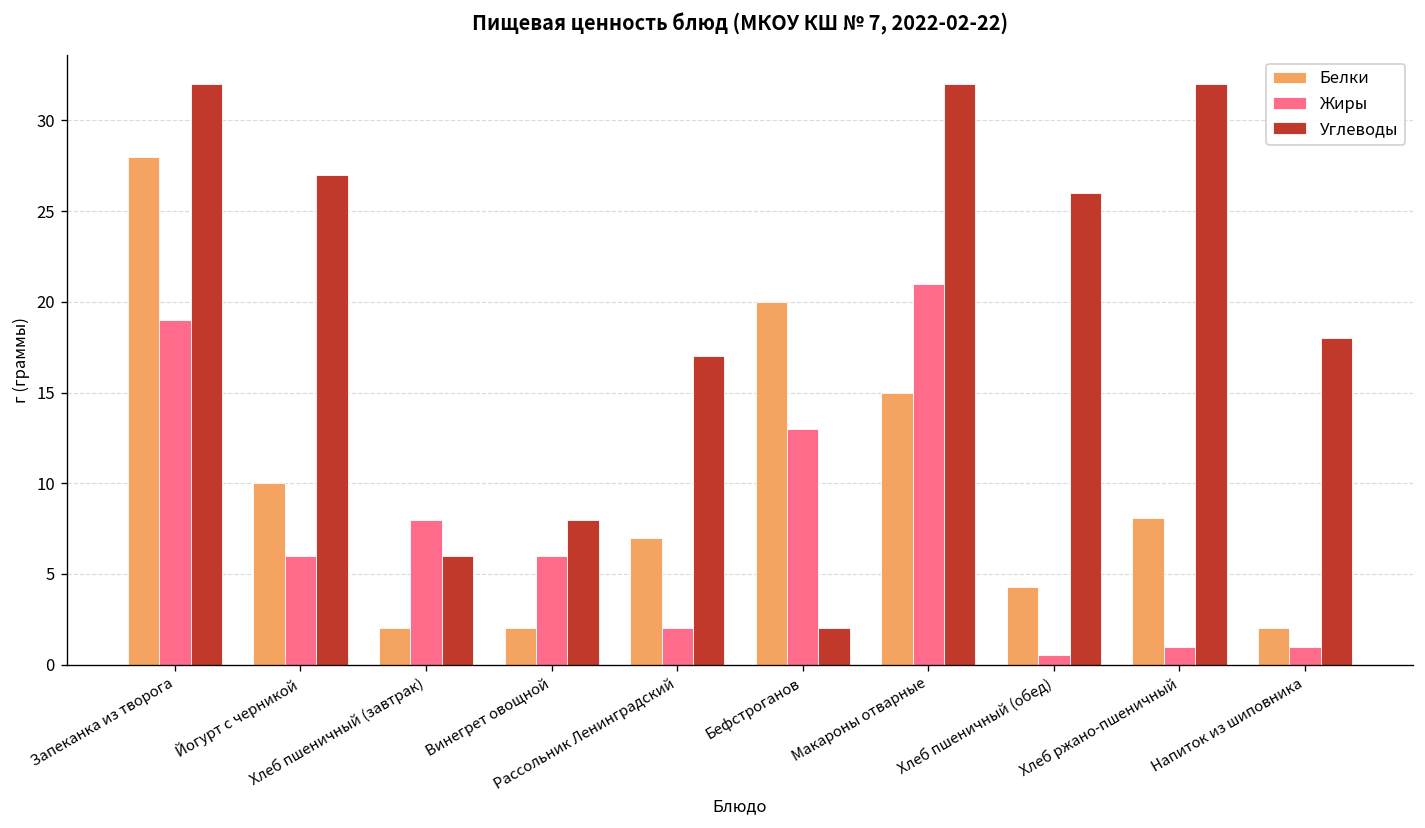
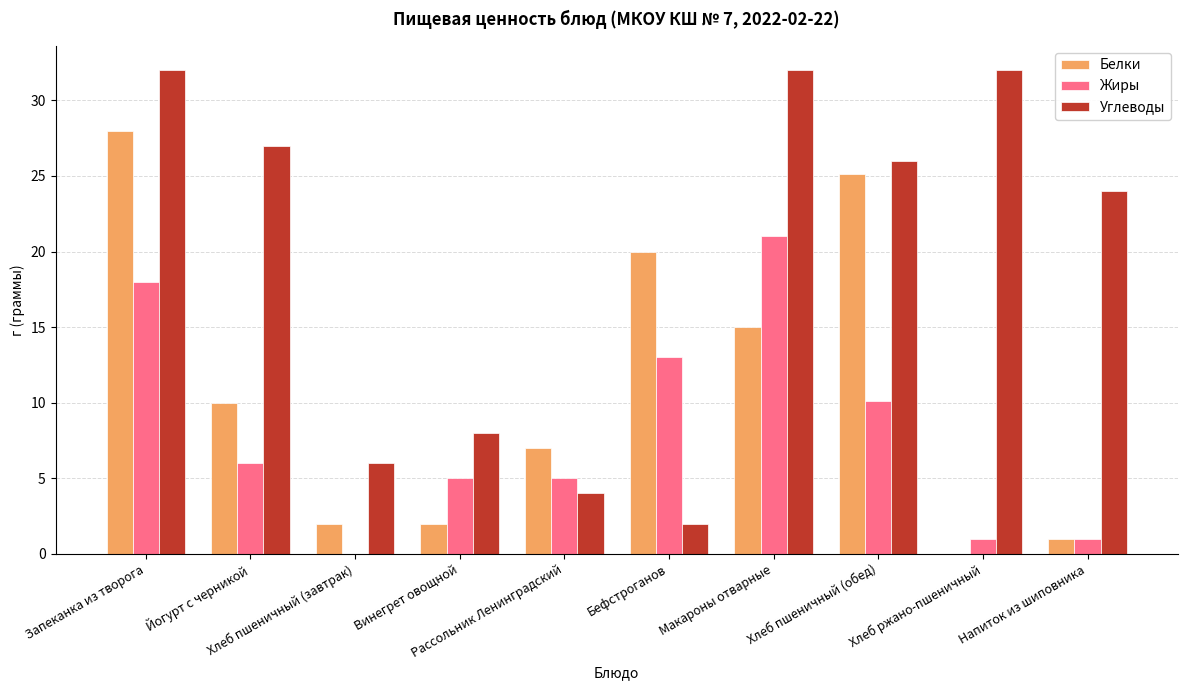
  {
    "Белки": {
      "Запеканка из творога": 28.0,
      "Йогурт с черникой": 10.0,
      "Хлеб пшеничный (завтрак)": 2.0,
      "Винегрет овощной": 2.0,
      "Рассольник Ленинградский": 7.0,
      "Бефстроганов": 20.0,
      "Макароны отварные": 15.0,
-     "Хлеб пшеничный (обед)": 4.3,
-     "Хлеб ржано-пшеничный": 8.1,
-     "Напиток из шиповника": 2
+     "Хлеб пшеничный (обед)": 25.1,
+     "Хлеб ржано-пшеничный": 0.0,
+     "Напиток из шиповника": 1
    },
    "Жиры": {
-     "Запеканка из творога": 19,
+     "Запеканка из творога": 18,
      "Йогурт с черникой": 6.0,
-     "Хлеб пшеничный (завтрак)": 8,
-     "Винегрет овощной": 6,
-     "Рассольник Ленинградский": 2,
+     "Хлеб пшеничный (завтрак)": 0,
+     "Винегрет овощной": 5,
+     "Рассольник Ленинградский": 5,
      "Бефстроганов": 13.0,
      "Макароны отварные": 21.0,
-     "Хлеб пшеничный (обед)": 0.5,
+     "Хлеб пшеничный (обед)": 10.1,
      "Хлеб ржано-пшеничный": 1.0,
      "Напиток из шиповника": 1.0
    },
    "Углеводы": {
      "Запеканка из творога": 32,
      "Йогурт с черникой": 27,
      "Хлеб пшеничный (завтрак)": 6,
      "Винегрет овощной": 8,
-     "Рассольник Ленинградский": 17,
+     "Рассольник Ленинградский": 4,
      "Бефстроганов": 2,
      "Макароны отварные": 32,
      "Хлеб пшеничный (обед)": 26,
      "Хлеб ржано-пшеничный": 32,
-     "Напиток из шиповника": 18
+     "Напиток из шиповника": 24
    }
  }
